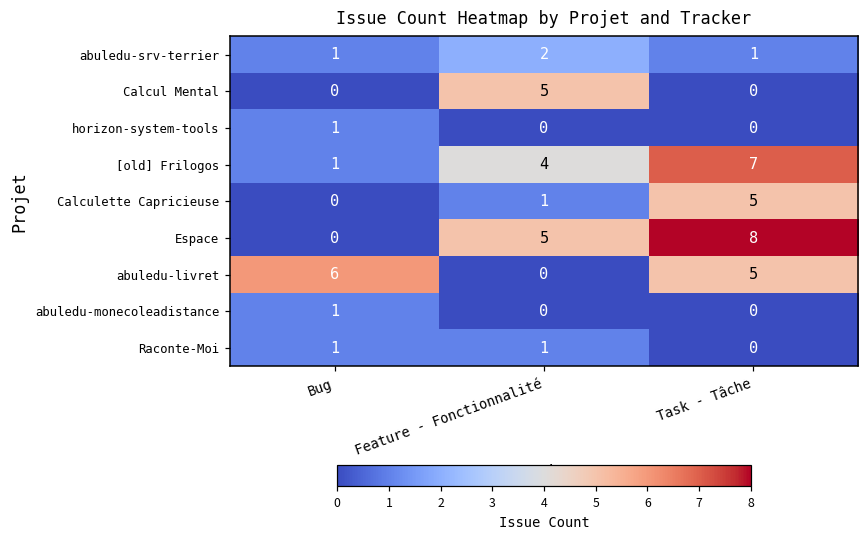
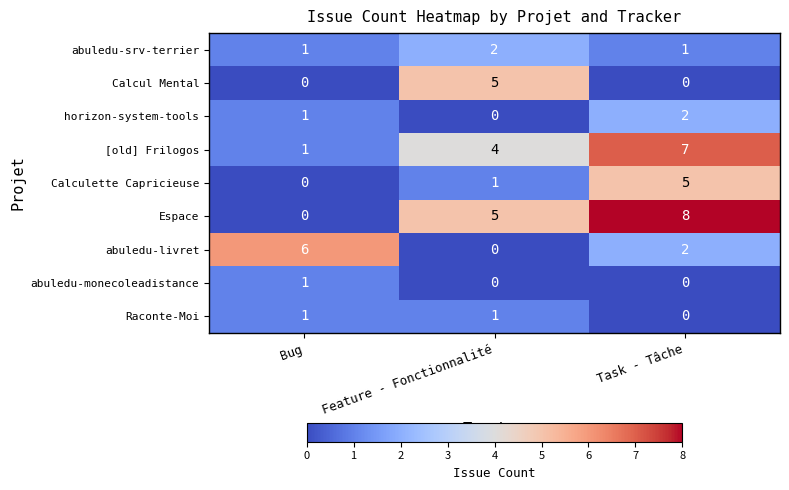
  {
    "abuledu-srv-terrier": {
      "Bug": 1,
      "Feature - Fonctionnalité": 2,
      "Task - Tâche": 1
    },
    "Calcul Mental": {
      "Bug": 0,
      "Feature - Fonctionnalité": 5,
      "Task - Tâche": 0
    },
    "horizon-system-tools": {
      "Bug": 1,
      "Feature - Fonctionnalité": 0,
-     "Task - Tâche": 0
+     "Task - Tâche": 2
    },
    "[old] Frilogos": {
      "Bug": 1,
      "Feature - Fonctionnalité": 4,
      "Task - Tâche": 7
    },
    "Calculette Capricieuse": {
      "Bug": 0,
      "Feature - Fonctionnalité": 1,
      "Task - Tâche": 5
    },
    "Espace": {
      "Bug": 0,
      "Feature - Fonctionnalité": 5,
      "Task - Tâche": 8
    },
    "abuledu-livret": {
      "Bug": 6,
      "Feature - Fonctionnalité": 0,
-     "Task - Tâche": 5
+     "Task - Tâche": 2
    },
    "abuledu-monecoleadistance": {
      "Bug": 1,
      "Feature - Fonctionnalité": 0,
      "Task - Tâche": 0
    },
    "Raconte-Moi": {
      "Bug": 1,
      "Feature - Fonctionnalité": 1,
      "Task - Tâche": 0
    }
  }
